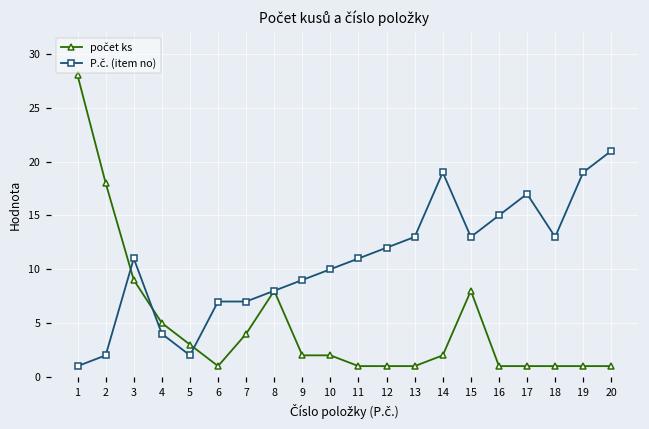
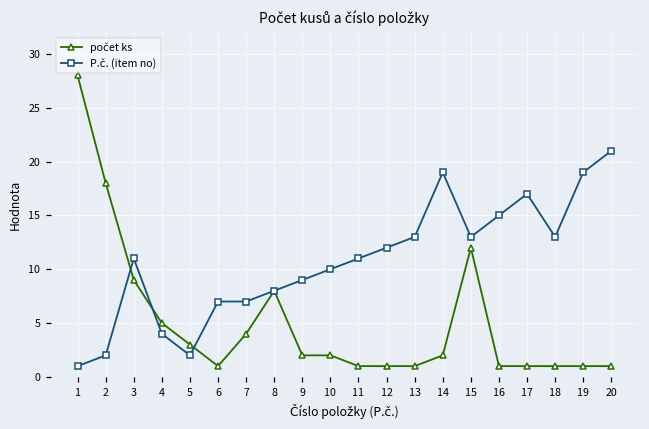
  {
    "počet ks": {
      "1": 28,
      "2": 18,
      "3": 9,
      "4": 5,
      "5": 3,
      "6": 1,
      "7": 4,
      "9": 2,
      "10": 2,
      "11": 1,
      "12": 1,
      "13": 1,
      "14": 2,
-     "15": 8,
+     "15": 12,
      "16": 1,
      "17": 1,
      "18": 1,
      "19": 1,
      "20": 1
    },
    "P.č. (item no)": {
      "1": 1,
      "2": 2,
      "3": 11,
      "4": 4,
      "5": 2,
      "6": 7,
      "7": 7,
      "9": 9,
      "10": 10,
      "11": 11,
      "12": 12,
      "13": 13,
      "14": 19,
      "15": 13,
      "16": 15,
      "17": 17,
      "18": 13,
      "19": 19,
      "20": 21
    }
  }
